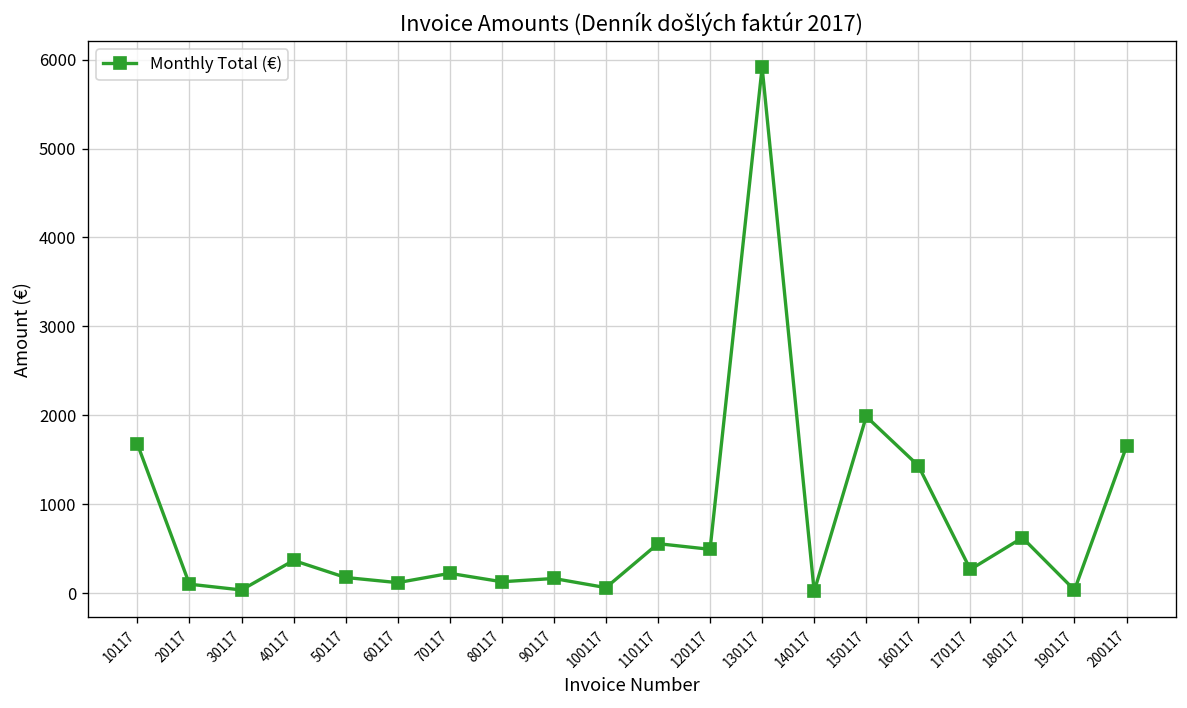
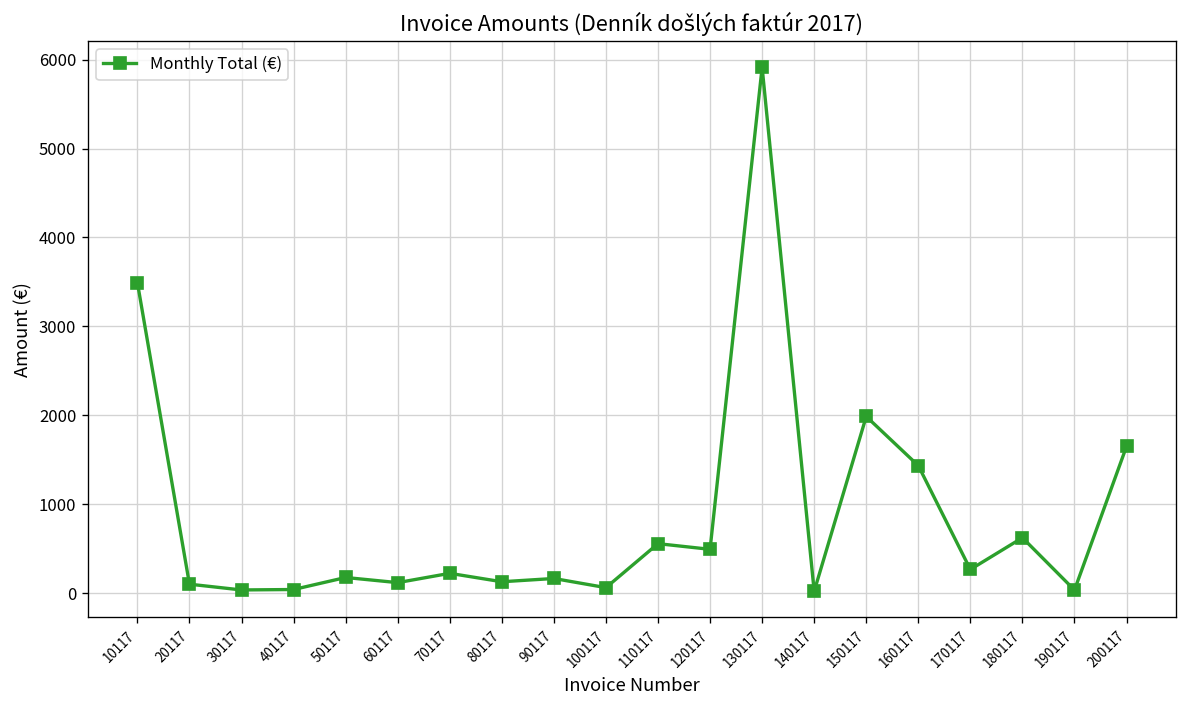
  {
-   "10117": 1700,
+   "10117": 3500,
    "20117": 100,
    "30117": 0,
-   "40117": 400,
+   "40117": 0,
    "50117": 200,
    "60117": 100,
    "70117": 200,
    "80117": 100,
    "90117": 200,
    "100117": 100,
    "110117": 600,
    "120117": 500,
    "130117": 5900,
    "140117": 0,
    "150117": 2000,
    "160117": 1400,
    "170117": 300,
    "180117": 600,
    "190117": 0,
    "200117": 1700
  }
